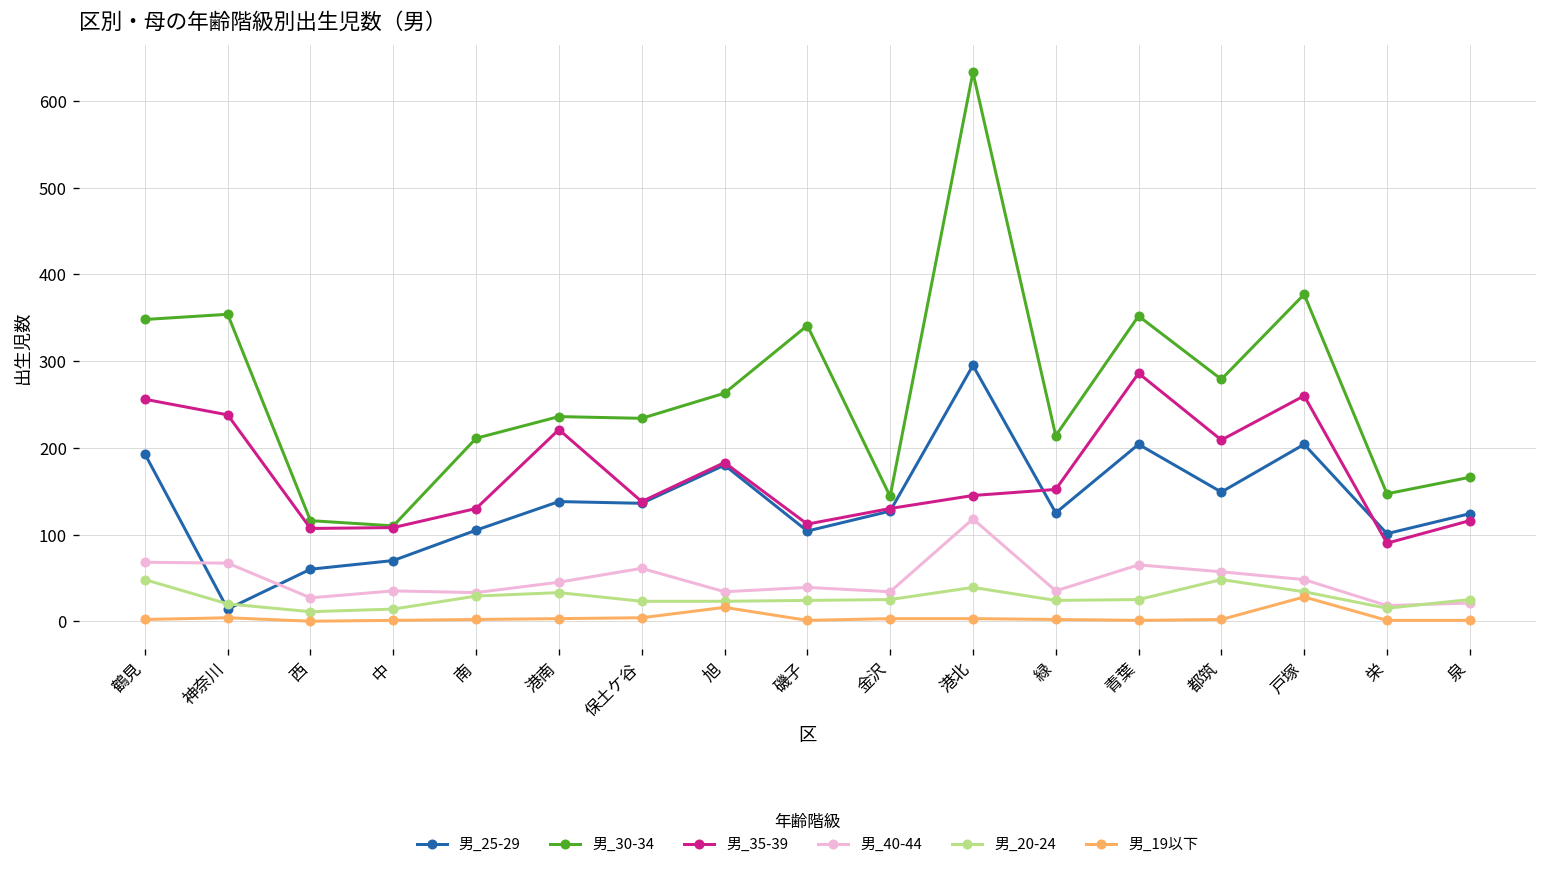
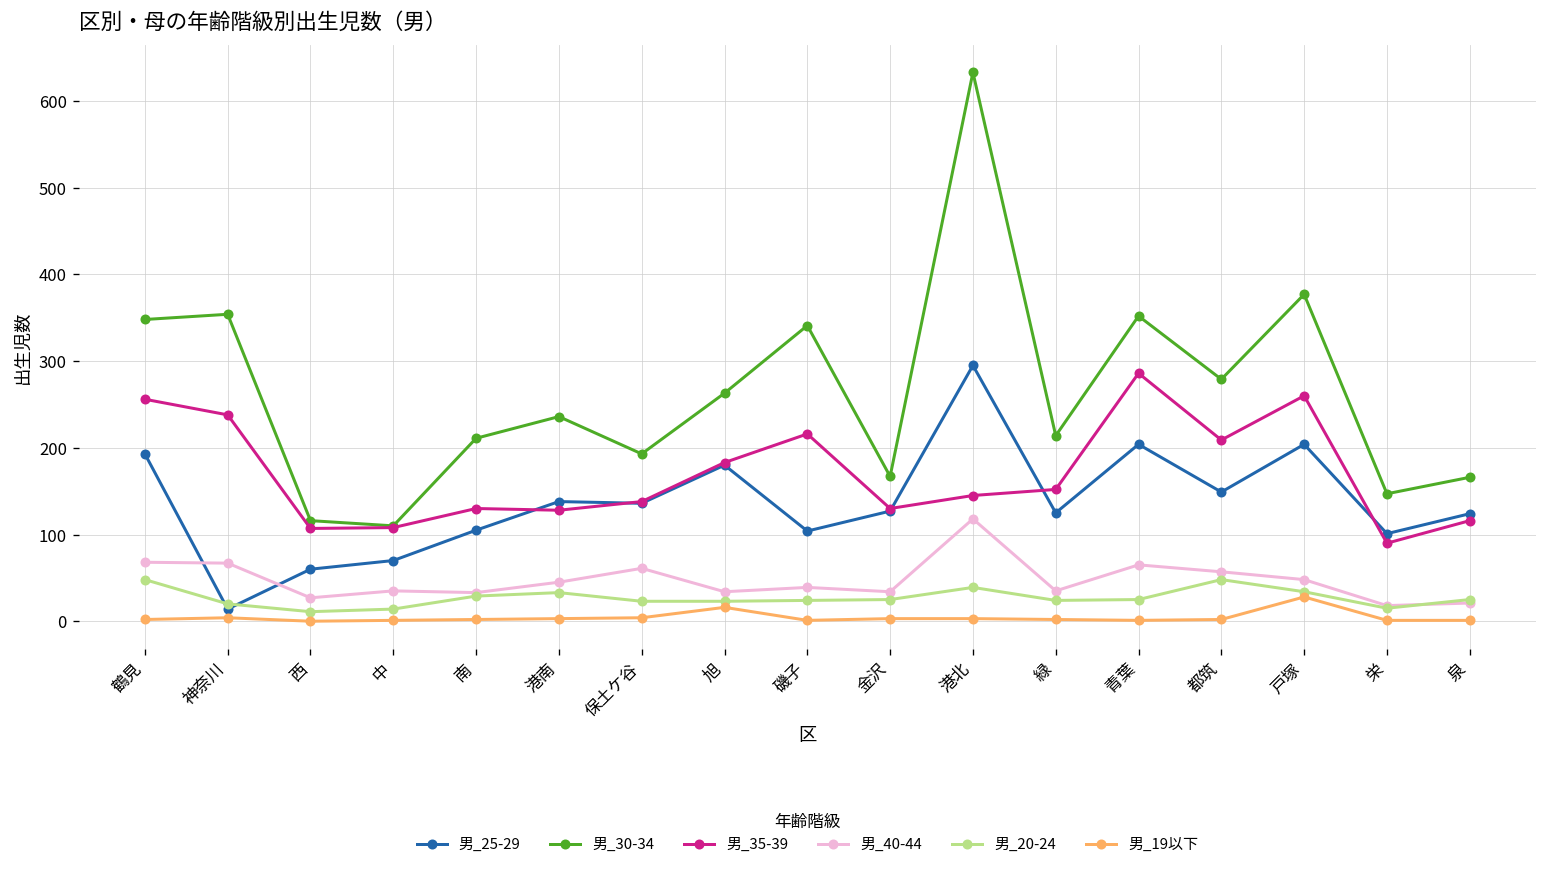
  {
    "男_25-29": {
      "鶴見": 190,
      "神奈川": 10,
      "西": 60,
      "中": 70,
      "南": 110,
      "港南": 140,
      "磯子": 100,
      "港北": 300,
      "緑": 130,
      "青葉": 200,
      "都筑": 150,
      "戸塚": 200,
      "栄": 100,
      "泉": 120
    },
    "男_30-34": {
      "鶴見": 350,
      "神奈川": 350,
      "西": 120,
      "南": 210,
      "港南": 240,
-     "保土ケ谷": 230,
+     "保土ケ谷": 190,
      "旭": 260,
      "磯子": 340,
-     "金沢": 140,
+     "金沢": 170,
      "港北": 630,
      "緑": 210,
      "青葉": 350,
      "都筑": 280,
      "戸塚": 380,
      "栄": 150,
      "泉": 170
    },
    "男_35-39": {
      "鶴見": 260,
      "神奈川": 240,
      "西": 110,
      "南": 130,
-     "港南": 220,
-     "磯子": 110,
+     "港南": 130,
+     "磯子": 220,
      "港北": 150,
      "緑": 150,
      "青葉": 290,
      "都筑": 210,
      "戸塚": 260,
      "栄": 90,
      "泉": 120
    },
    "男_40-44": {
      "鶴見": 70,
      "神奈川": 70,
      "西": 30,
      "中": 40,
      "南": 30,
      "港南": 50,
      "保土ケ谷": 60,
      "旭": 30,
      "磯子": 40,
      "金沢": 30,
      "港北": 120,
      "緑": 40,
      "青葉": 70,
      "都筑": 60,
      "戸塚": 50,
      "泉": 20
    },
    "男_20-24": {
      "鶴見": 50,
      "神奈川": 20,
      "西": 10,
      "中": 10,
      "南": 30,
      "港南": 30,
      "保土ケ谷": 20,
      "旭": 20,
      "磯子": 20,
      "金沢": 30,
      "港北": 40,
      "緑": 20,
      "青葉": 30,
      "都筑": 50,
      "戸塚": 30,
      "泉": 30
    },
    "男_19以下": {
      "鶴見": 0,
      "神奈川": 0,
      "西": 0,
      "中": 0,
      "南": 0,
      "港南": 0,
      "保土ケ谷": 0,
      "旭": 20,
      "磯子": 0,
      "金沢": 0,
      "港北": 0,
      "緑": 0,
      "青葉": 0,
      "都筑": 0,
      "戸塚": 30,
      "栄": 0,
      "泉": 0
    }
  }
